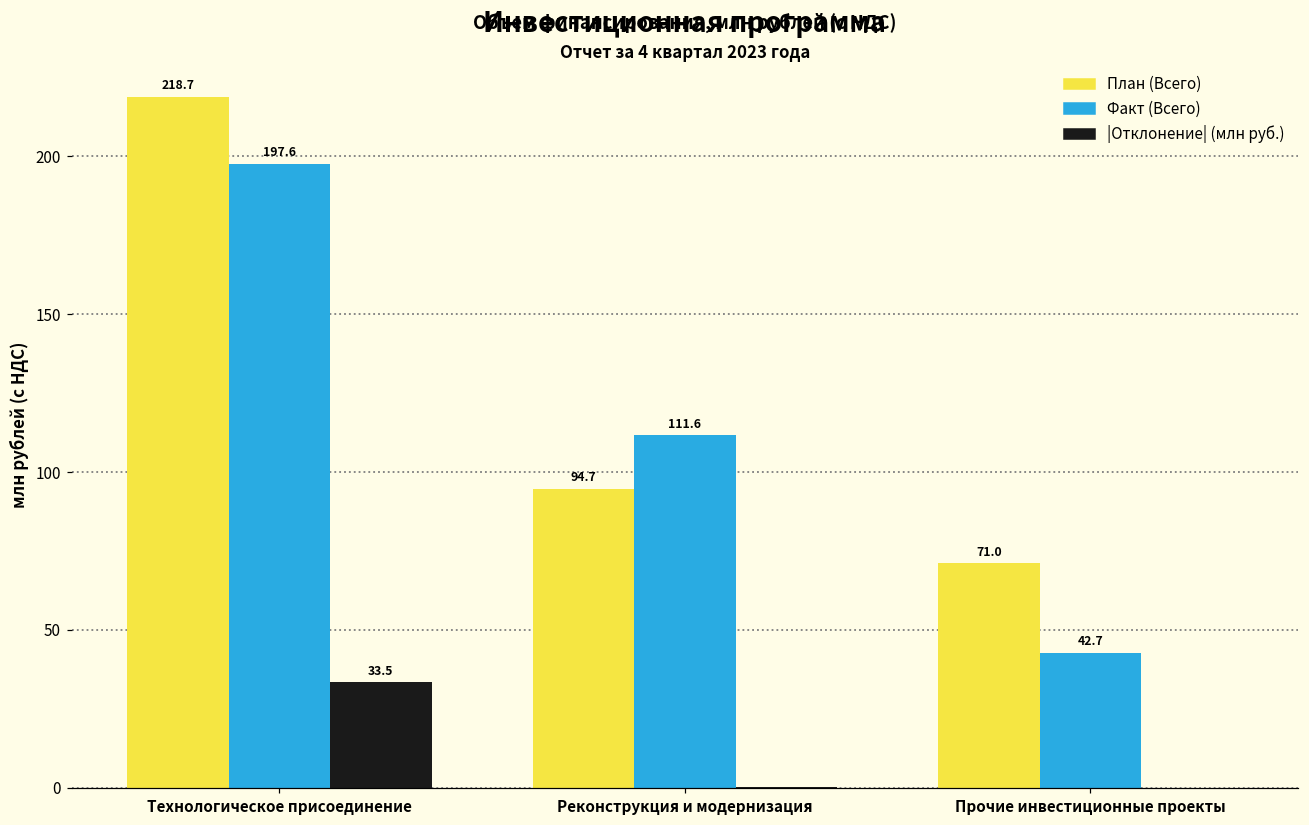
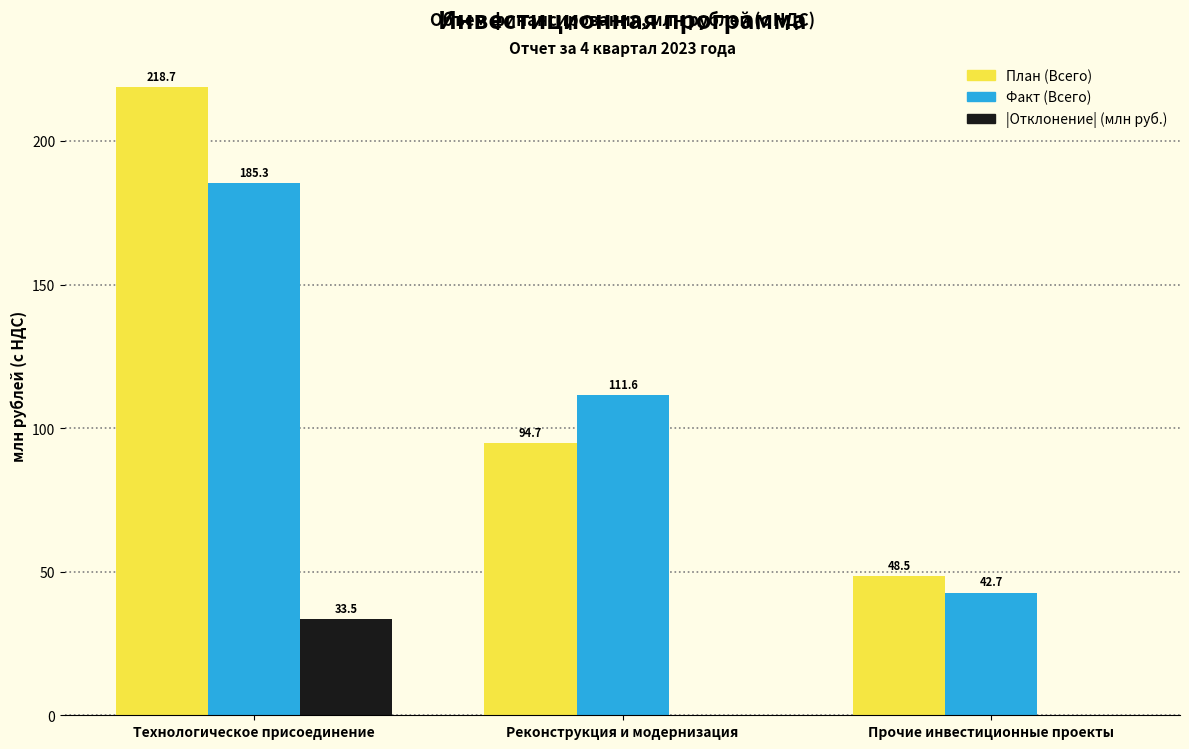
  {
    "План (Всего)": {
      "Технологическое присоединение": 218.7,
      "Реконструкция и модернизация": 94.7,
-     "Прочие инвестиционные проекты": 71.0
+     "Прочие инвестиционные проекты": 48.5
    },
    "Факт (Всего)": {
-     "Технологическое присоединение": 197.6,
+     "Технологическое присоединение": 185.3,
      "Реконструкция и модернизация": 111.6,
      "Прочие инвестиционные проекты": 42.7
    },
    "|Отклонение| (млн руб.)": {
      "Технологическое присоединение": 33.5
    }
  }
